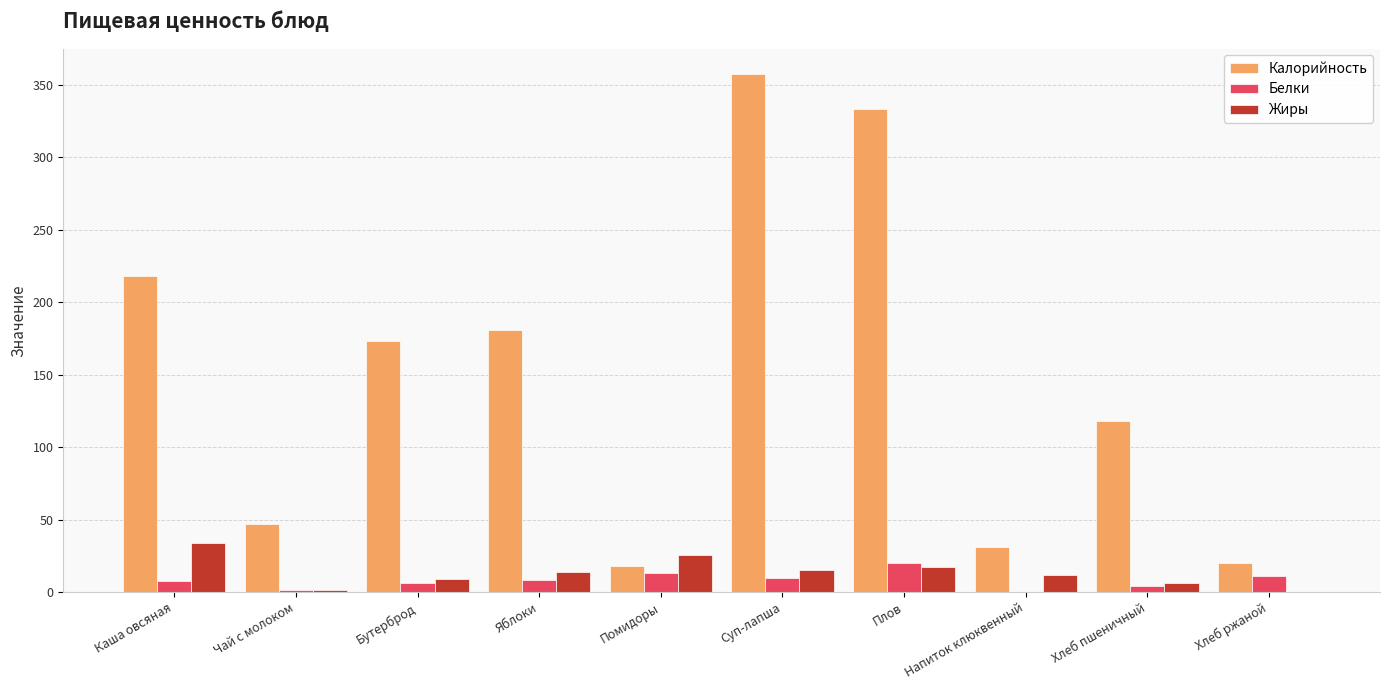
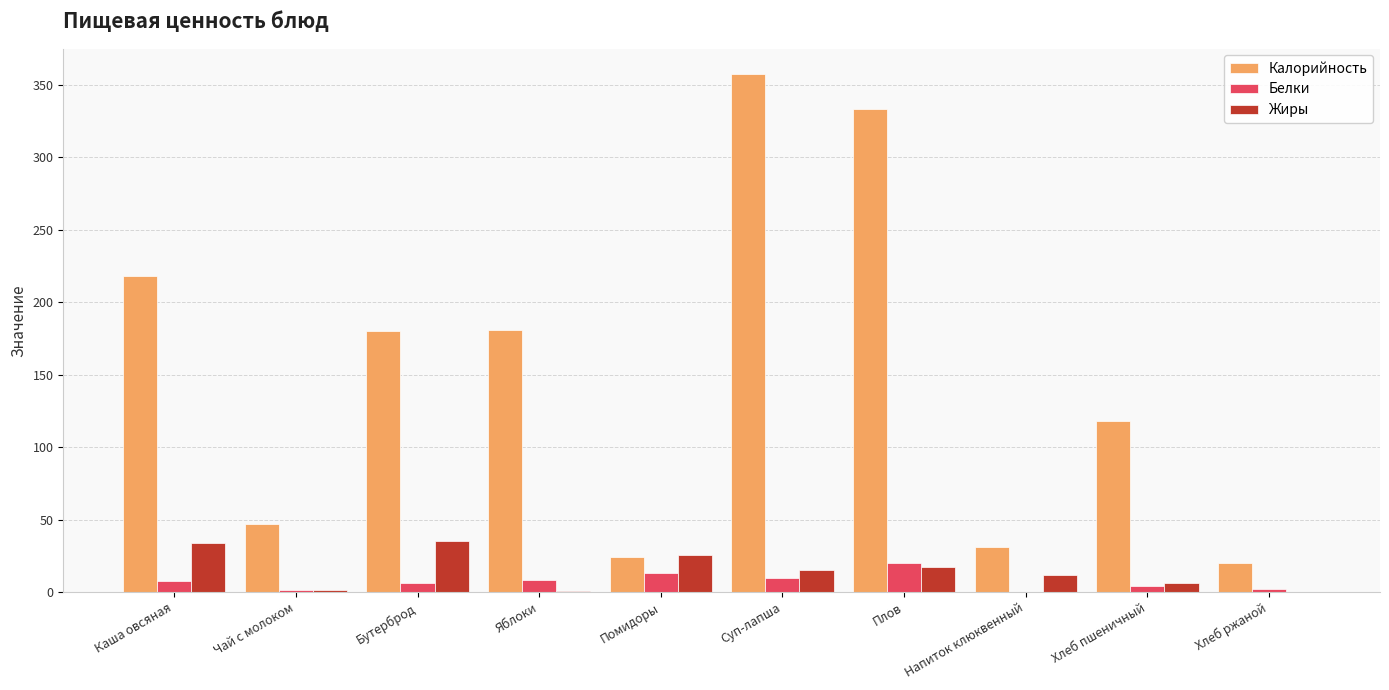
  {
    "Калорийность": {
      "Каша овсяная": 218,
      "Чай с молоком": 47,
-     "Бутерброд": 173,
+     "Бутерброд": 180,
      "Яблоки": 181,
-     "Помидоры": 18,
+     "Помидоры": 24,
      "Суп-лапша": 357,
      "Плов": 333,
      "Напиток клюквенный": 31,
      "Хлеб пшеничный": 118,
      "Хлеб ржаной": 20
    },
    "Белки": {
      "Каша овсяная": 7,
      "Бутерброд": 7,
      "Яблоки": 8,
      "Помидоры": 13,
      "Суп-лапша": 10,
      "Плов": 20,
      "Хлеб пшеничный": 4,
-     "Хлеб ржаной": 11
+     "Хлеб ржаной": 2
    },
    "Жиры": {
      "Каша овсяная": 34,
-     "Бутерброд": 9,
-     "Яблоки": 14,
+     "Бутерброд": 35,
+     "Яблоки": 1,
      "Помидоры": 26,
      "Суп-лапша": 15,
      "Плов": 17,
      "Напиток клюквенный": 12,
      "Хлеб пшеничный": 6
    }
  }
